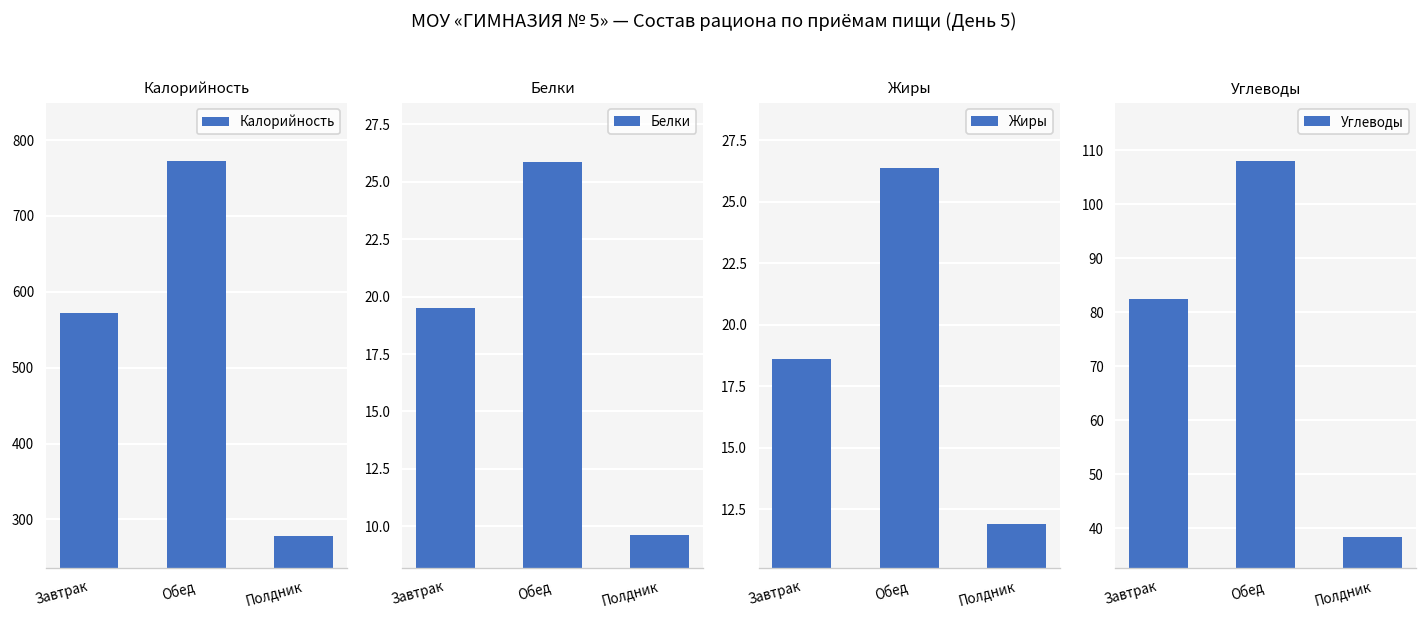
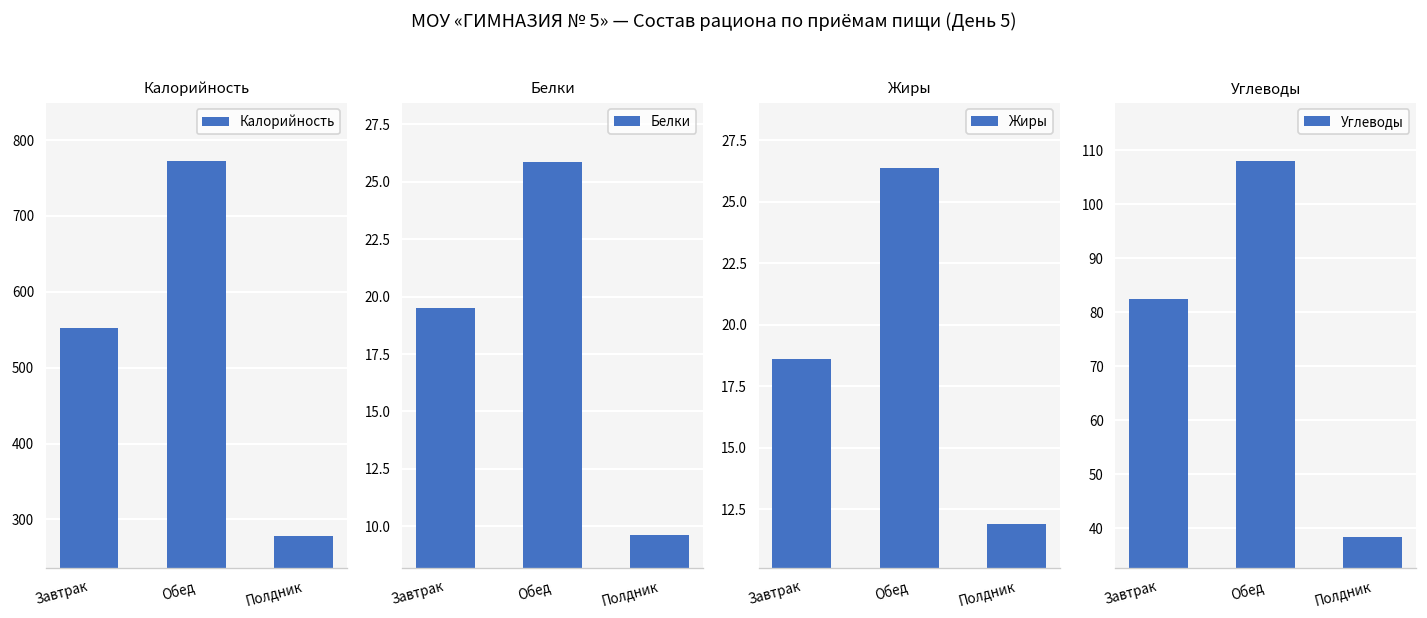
  {
    "Калорийность": {
-     "Завтрак": 570,
+     "Завтрак": 550,
      "Обед": 770,
      "Полдник": 280
    },
    "Белки": {
      "Завтрак": 19.5,
      "Обед": 25.9,
      "Полдник": 9.6
    },
    "Жиры": {
      "Завтрак": 18.6,
      "Обед": 26.4,
      "Полдник": 11.9
    },
    "Углеводы": {
      "Завтрак": 82,
      "Обед": 108,
      "Полдник": 39
    }
  }
